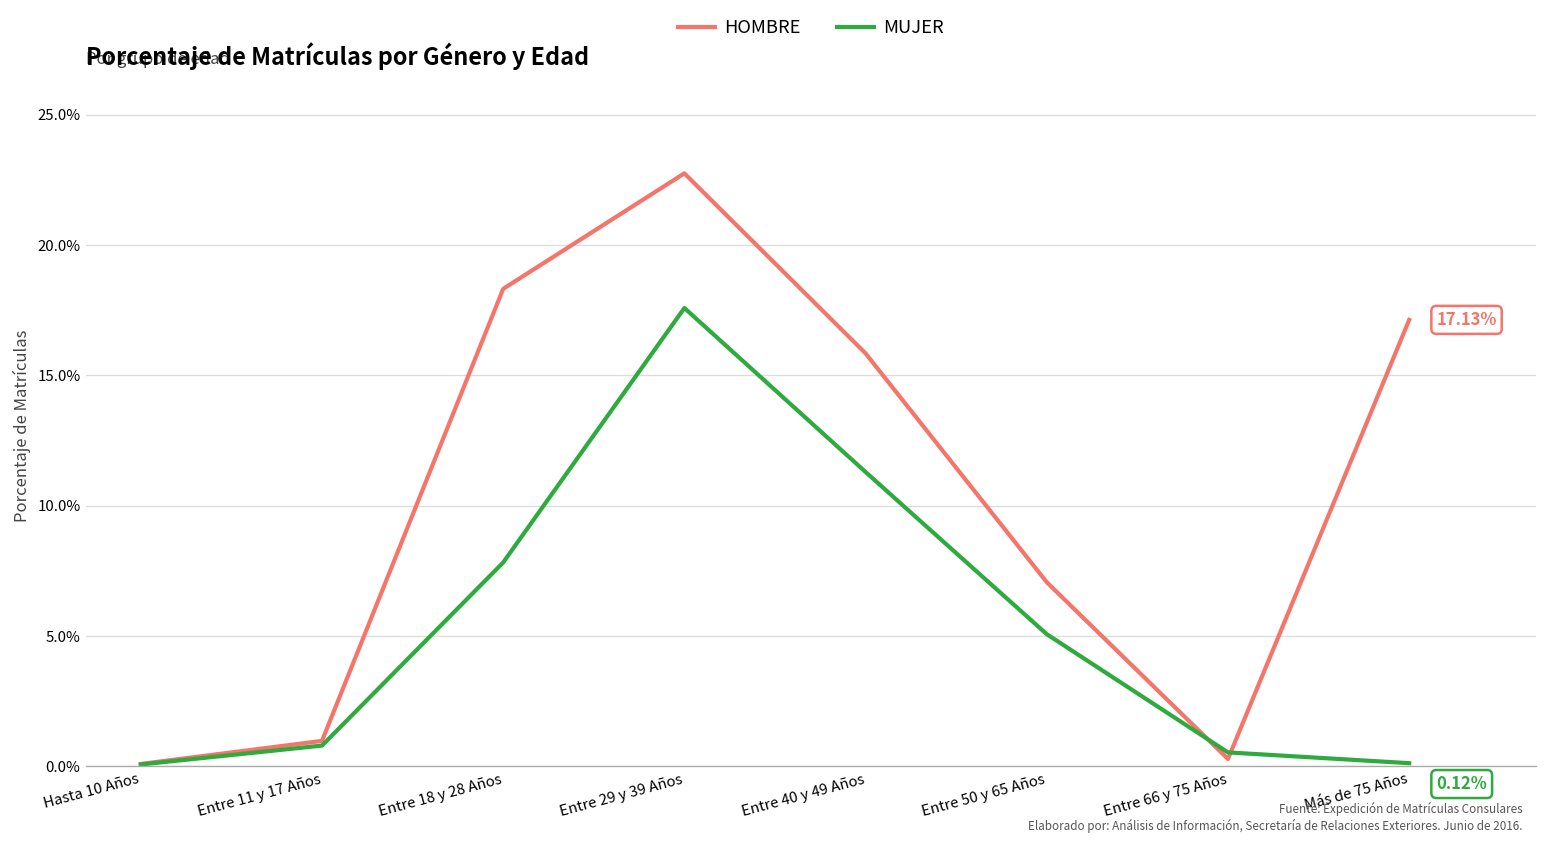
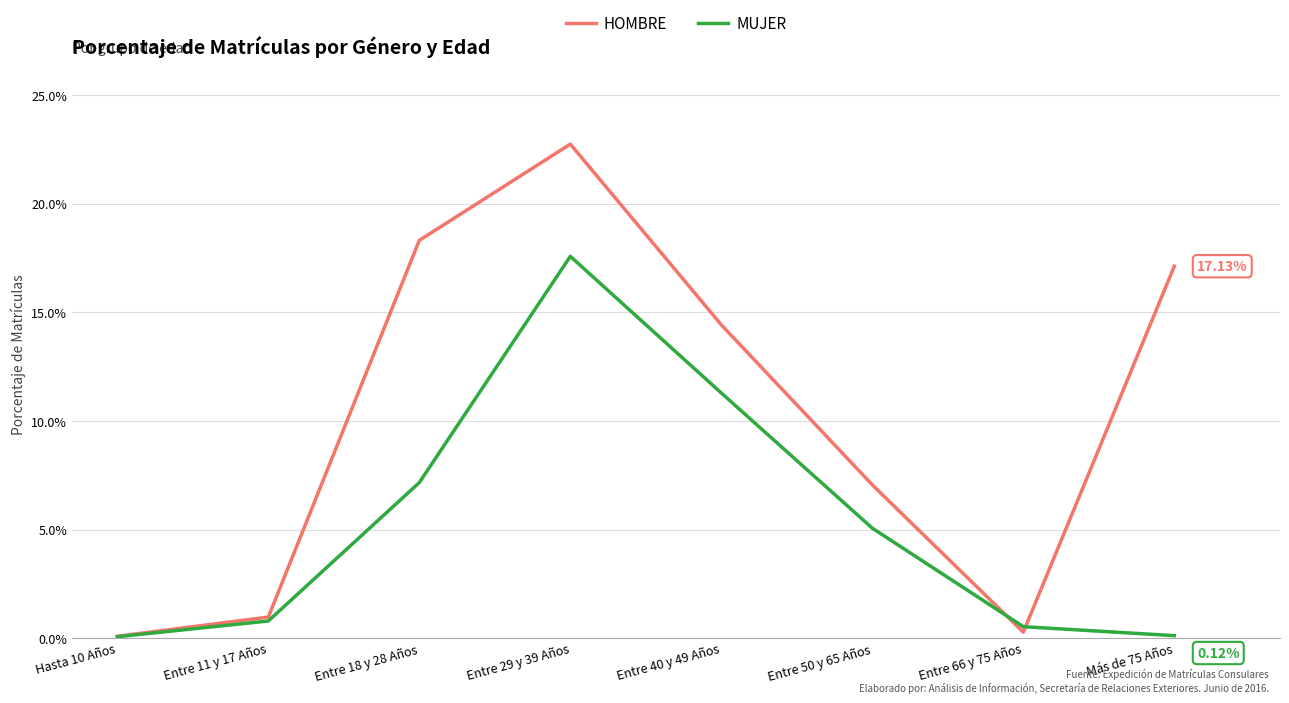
  {
    "HOMBRE": {
      "Entre 11 y 17 Años": "1.0%",
      "Entre 18 y 28 Años": "18.3%",
      "Entre 29 y 39 Años": "22.7%",
-     "Entre 40 y 49 Años": "15.8%",
+     "Entre 40 y 49 Años": "14.4%",
      "Entre 50 y 65 Años": "7.1%",
      "Entre 66 y 75 Años": "0.3%"
    },
    "MUJER": {
      "Entre 11 y 17 Años": "0.8%",
-     "Entre 18 y 28 Años": "7.8%",
+     "Entre 18 y 28 Años": "7.2%",
      "Entre 29 y 39 Años": "17.6%",
      "Entre 40 y 49 Años": "11.3%",
      "Entre 50 y 65 Años": "5.1%",
      "Entre 66 y 75 Años": "0.5%"
    }
  }
